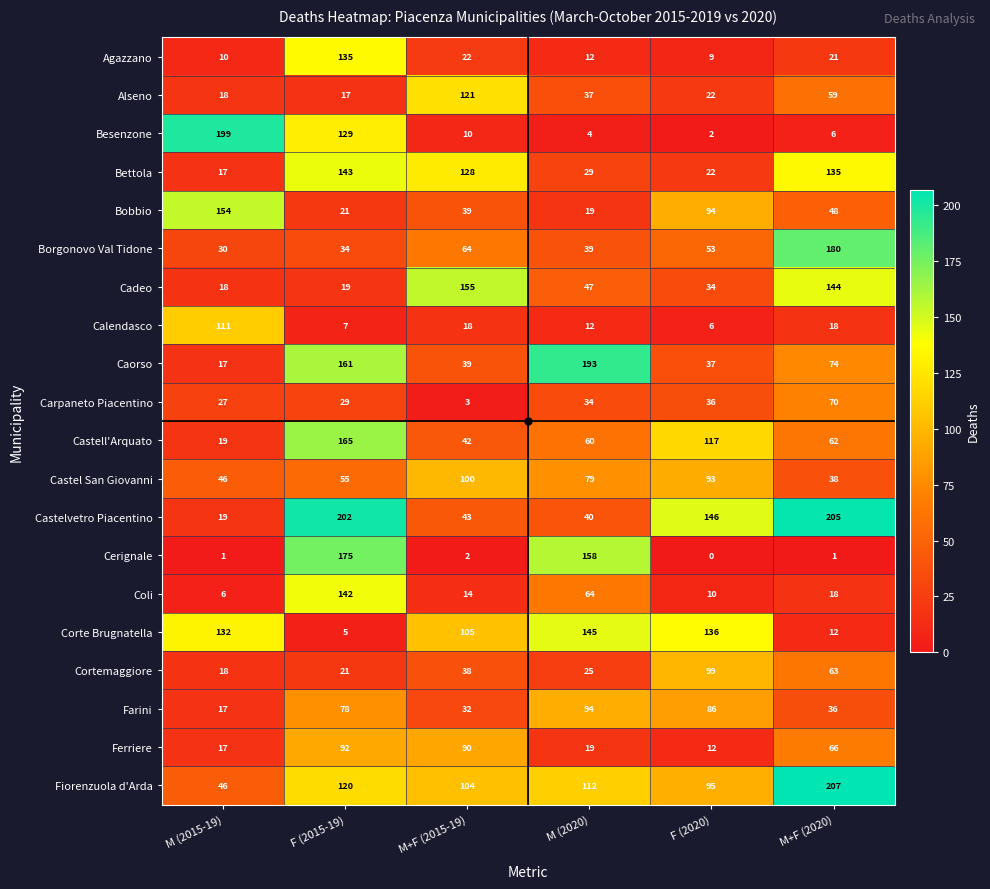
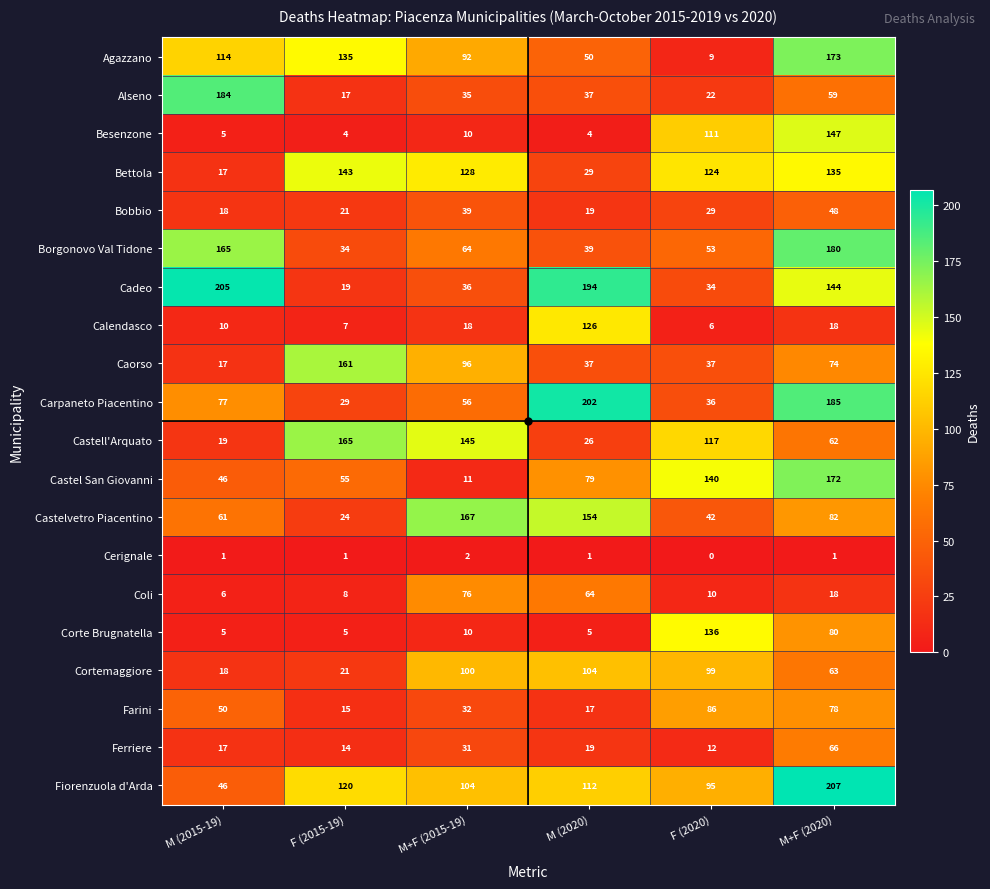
  {
    "Agazzano": {
-     "M (2015-19)": 10,
+     "M (2015-19)": 114,
      "F (2015-19)": 135,
-     "M+F (2015-19)": 22,
-     "M (2020)": 12,
+     "M+F (2015-19)": 92,
+     "M (2020)": 50,
      "F (2020)": 9,
-     "M+F (2020)": 21
+     "M+F (2020)": 173
    },
    "Alseno": {
-     "M (2015-19)": 18,
+     "M (2015-19)": 184,
      "F (2015-19)": 17,
-     "M+F (2015-19)": 121,
+     "M+F (2015-19)": 35,
      "M (2020)": 37,
      "F (2020)": 22,
      "M+F (2020)": 59
    },
    "Besenzone": {
-     "M (2015-19)": 199,
-     "F (2015-19)": 129,
+     "M (2015-19)": 5,
+     "F (2015-19)": 4,
      "M+F (2015-19)": 10,
      "M (2020)": 4,
-     "F (2020)": 2,
-     "M+F (2020)": 6
+     "F (2020)": 111,
+     "M+F (2020)": 147
    },
    "Bettola": {
      "M (2015-19)": 17,
      "F (2015-19)": 143,
      "M+F (2015-19)": 128,
      "M (2020)": 29,
-     "F (2020)": 22,
+     "F (2020)": 124,
      "M+F (2020)": 135
    },
    "Bobbio": {
-     "M (2015-19)": 154,
+     "M (2015-19)": 18,
      "F (2015-19)": 21,
      "M+F (2015-19)": 39,
      "M (2020)": 19,
-     "F (2020)": 94,
+     "F (2020)": 29,
      "M+F (2020)": 48
    },
    "Borgonovo Val Tidone": {
-     "M (2015-19)": 30,
+     "M (2015-19)": 165,
      "F (2015-19)": 34,
      "M+F (2015-19)": 64,
      "M (2020)": 39,
      "F (2020)": 53,
      "M+F (2020)": 180
    },
    "Cadeo": {
-     "M (2015-19)": 18,
+     "M (2015-19)": 205,
      "F (2015-19)": 19,
-     "M+F (2015-19)": 155,
-     "M (2020)": 47,
+     "M+F (2015-19)": 36,
+     "M (2020)": 194,
      "F (2020)": 34,
      "M+F (2020)": 144
    },
    "Calendasco": {
-     "M (2015-19)": 111,
+     "M (2015-19)": 10,
      "F (2015-19)": 7,
      "M+F (2015-19)": 18,
-     "M (2020)": 12,
+     "M (2020)": 126,
      "F (2020)": 6,
      "M+F (2020)": 18
    },
    "Caorso": {
      "M (2015-19)": 17,
      "F (2015-19)": 161,
-     "M+F (2015-19)": 39,
-     "M (2020)": 193,
+     "M+F (2015-19)": 96,
+     "M (2020)": 37,
      "F (2020)": 37,
      "M+F (2020)": 74
    },
    "Carpaneto Piacentino": {
-     "M (2015-19)": 27,
+     "M (2015-19)": 77,
      "F (2015-19)": 29,
-     "M+F (2015-19)": 3,
-     "M (2020)": 34,
+     "M+F (2015-19)": 56,
+     "M (2020)": 202,
      "F (2020)": 36,
-     "M+F (2020)": 70
+     "M+F (2020)": 185
    },
    "Castell'Arquato": {
      "M (2015-19)": 19,
      "F (2015-19)": 165,
-     "M+F (2015-19)": 42,
-     "M (2020)": 60,
+     "M+F (2015-19)": 145,
+     "M (2020)": 26,
      "F (2020)": 117,
      "M+F (2020)": 62
    },
    "Castel San Giovanni": {
      "M (2015-19)": 46,
      "F (2015-19)": 55,
-     "M+F (2015-19)": 100,
+     "M+F (2015-19)": 11,
      "M (2020)": 79,
-     "F (2020)": 93,
-     "M+F (2020)": 38
+     "F (2020)": 140,
+     "M+F (2020)": 172
    },
    "Castelvetro Piacentino": {
-     "M (2015-19)": 19,
-     "F (2015-19)": 202,
-     "M+F (2015-19)": 43,
-     "M (2020)": 40,
-     "F (2020)": 146,
-     "M+F (2020)": 205
+     "M (2015-19)": 61,
+     "F (2015-19)": 24,
+     "M+F (2015-19)": 167,
+     "M (2020)": 154,
+     "F (2020)": 42,
+     "M+F (2020)": 82
    },
    "Cerignale": {
      "M (2015-19)": 1,
-     "F (2015-19)": 175,
+     "F (2015-19)": 1,
      "M+F (2015-19)": 2,
-     "M (2020)": 158,
+     "M (2020)": 1,
      "F (2020)": 0,
      "M+F (2020)": 1
    },
    "Coli": {
      "M (2015-19)": 6,
-     "F (2015-19)": 142,
-     "M+F (2015-19)": 14,
+     "F (2015-19)": 8,
+     "M+F (2015-19)": 76,
      "M (2020)": 64,
      "F (2020)": 10,
      "M+F (2020)": 18
    },
    "Corte Brugnatella": {
-     "M (2015-19)": 132,
+     "M (2015-19)": 5,
      "F (2015-19)": 5,
-     "M+F (2015-19)": 105,
-     "M (2020)": 145,
+     "M+F (2015-19)": 10,
+     "M (2020)": 5,
      "F (2020)": 136,
-     "M+F (2020)": 12
+     "M+F (2020)": 80
    },
    "Cortemaggiore": {
      "M (2015-19)": 18,
      "F (2015-19)": 21,
-     "M+F (2015-19)": 38,
-     "M (2020)": 25,
+     "M+F (2015-19)": 100,
+     "M (2020)": 104,
      "F (2020)": 99,
      "M+F (2020)": 63
    },
    "Farini": {
-     "M (2015-19)": 17,
-     "F (2015-19)": 78,
+     "M (2015-19)": 50,
+     "F (2015-19)": 15,
      "M+F (2015-19)": 32,
-     "M (2020)": 94,
+     "M (2020)": 17,
      "F (2020)": 86,
-     "M+F (2020)": 36
+     "M+F (2020)": 78
    },
    "Ferriere": {
      "M (2015-19)": 17,
-     "F (2015-19)": 92,
-     "M+F (2015-19)": 90,
+     "F (2015-19)": 14,
+     "M+F (2015-19)": 31,
      "M (2020)": 19,
      "F (2020)": 12,
      "M+F (2020)": 66
    },
    "Fiorenzuola d'Arda": {
      "M (2015-19)": 46,
      "F (2015-19)": 120,
      "M+F (2015-19)": 104,
      "M (2020)": 112,
      "F (2020)": 95,
      "M+F (2020)": 207
    }
  }
